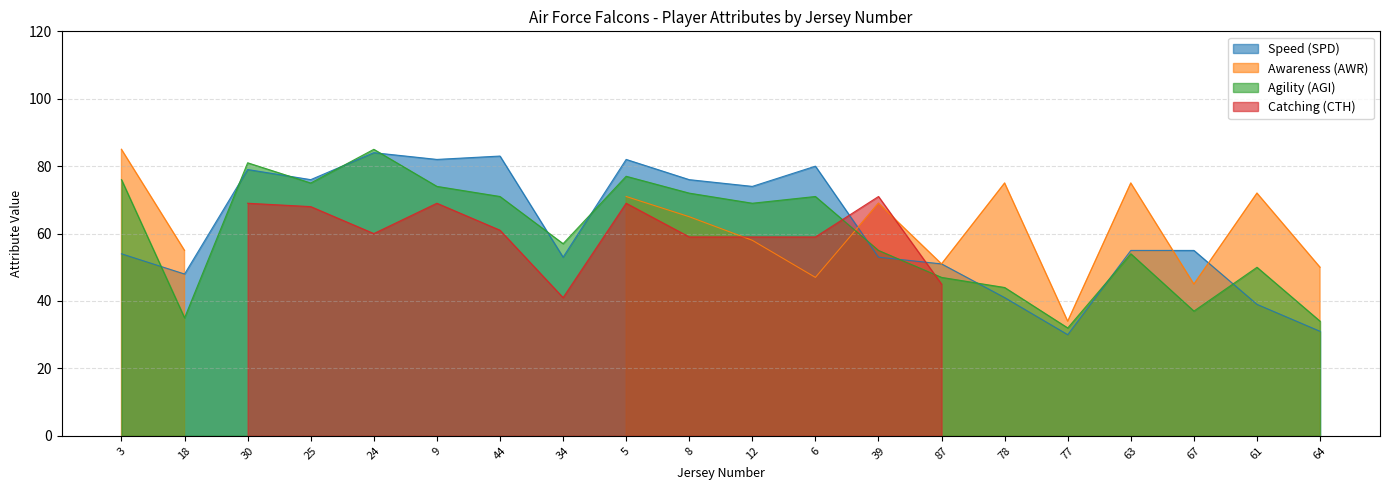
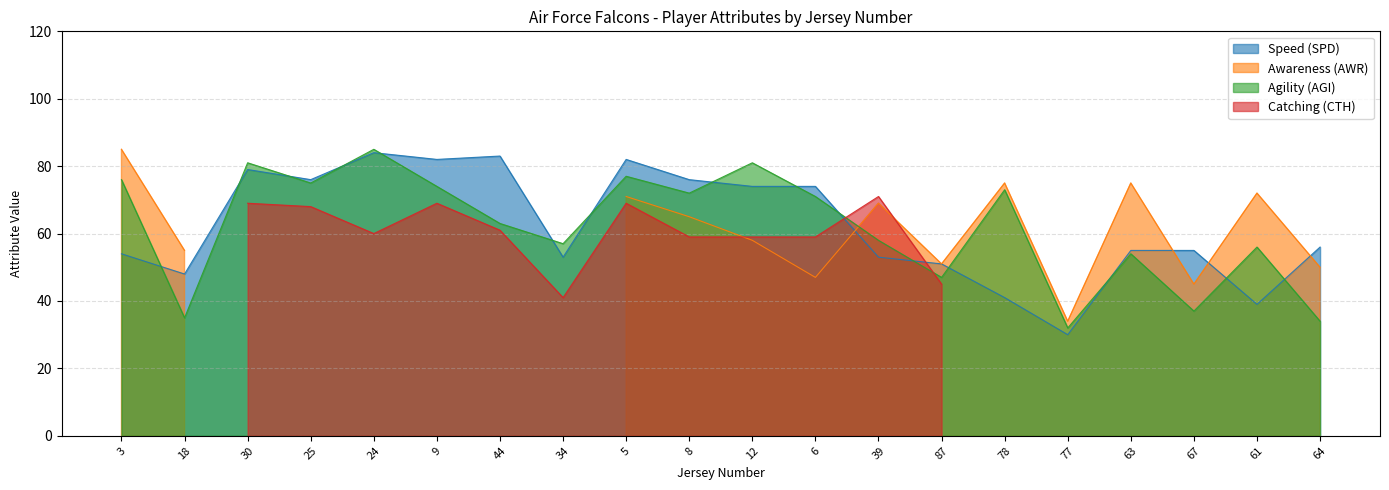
  {
    "Speed (SPD)": {
      "3": 54,
      "18": 48,
      "30": 79,
      "25": 76,
      "24": 84,
      "9": 82,
      "44": 83,
      "34": 53,
      "5": 82,
      "8": 76,
      "12": 74,
-     "6": 80,
+     "6": 74,
      "39": 53,
      "78": 41,
      "77": 30,
      "63": 55,
      "67": 55,
      "61": 39,
-     "64": 31
+     "64": 56
    },
    "Agility (AGI)": {
      "3": 76,
      "18": 35,
      "30": 81,
      "25": 75,
      "24": 85,
      "9": 74,
-     "44": 71,
+     "44": 63,
      "34": 57,
      "5": 77,
      "8": 72,
-     "12": 69,
+     "12": 81,
      "6": 71,
-     "39": 55,
+     "39": 58,
      "87": 47,
-     "78": 44,
+     "78": 73,
      "77": 32,
      "63": 54,
      "67": 37,
-     "61": 50,
+     "61": 56,
      "64": 34
    },
    "Catching (CTH)": {
      "30": 69,
      "25": 68,
      "24": 60,
      "9": 69,
      "44": 61,
      "34": 41,
      "5": 69,
      "8": 59,
      "12": 59,
      "6": 59,
      "39": 71,
      "87": 45
    }
  }
